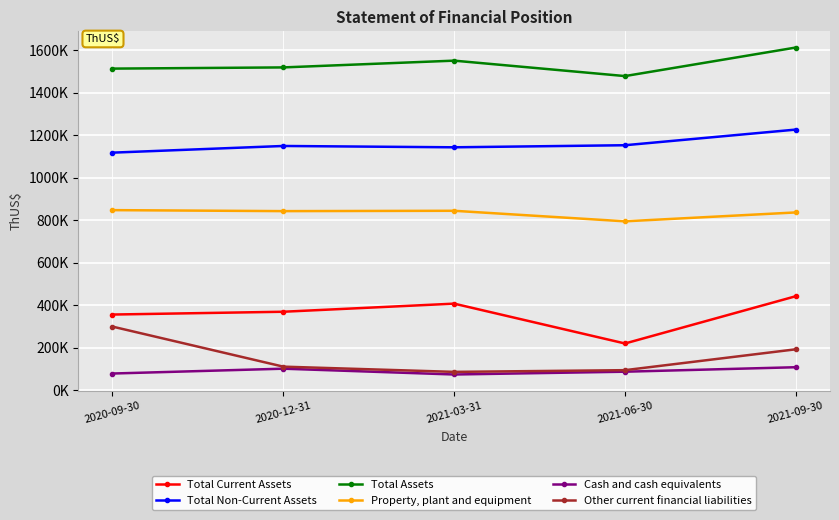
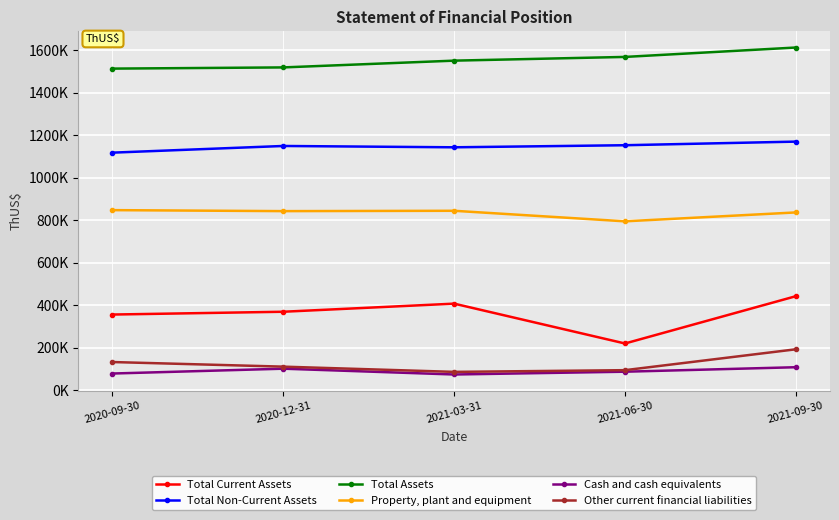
  {
    "Total Current Assets": {
      "2020-09-30": 360000,
      "2020-12-31": 370000,
      "2021-03-31": 410000,
      "2021-06-30": 220000,
      "2021-09-30": 440000
    },
    "Total Non-Current Assets": {
      "2020-09-30": 1120000,
      "2020-12-31": 1150000,
      "2021-03-31": 1140000,
      "2021-06-30": 1150000,
-     "2021-09-30": 1230000
+     "2021-09-30": 1170000
    },
    "Total Assets": {
      "2020-09-30": 1510000,
      "2020-12-31": 1520000,
      "2021-03-31": 1550000,
-     "2021-06-30": 1480000,
+     "2021-06-30": 1570000,
      "2021-09-30": 1610000
    },
    "Property, plant and equipment": {
      "2020-09-30": 850000,
      "2020-12-31": 840000,
      "2021-03-31": 840000,
      "2021-06-30": 790000,
      "2021-09-30": 840000
    },
    "Cash and cash equivalents": {
      "2020-09-30": 80000,
      "2021-03-31": 70000,
      "2021-09-30": 110000
    },
    "Other current financial liabilities": {
-     "2020-09-30": 300000,
+     "2020-09-30": 130000,
      "2021-03-31": 90000,
      "2021-09-30": 190000
    }
  }
